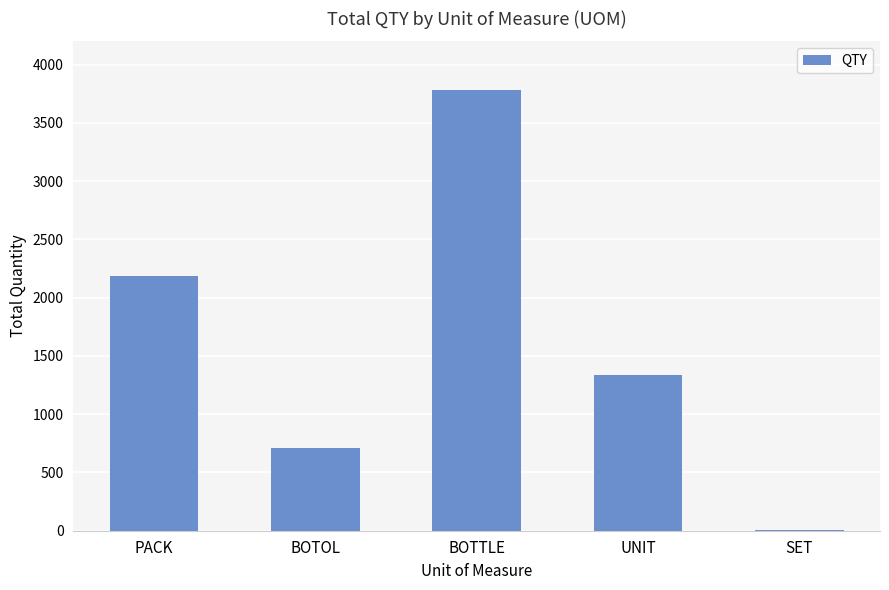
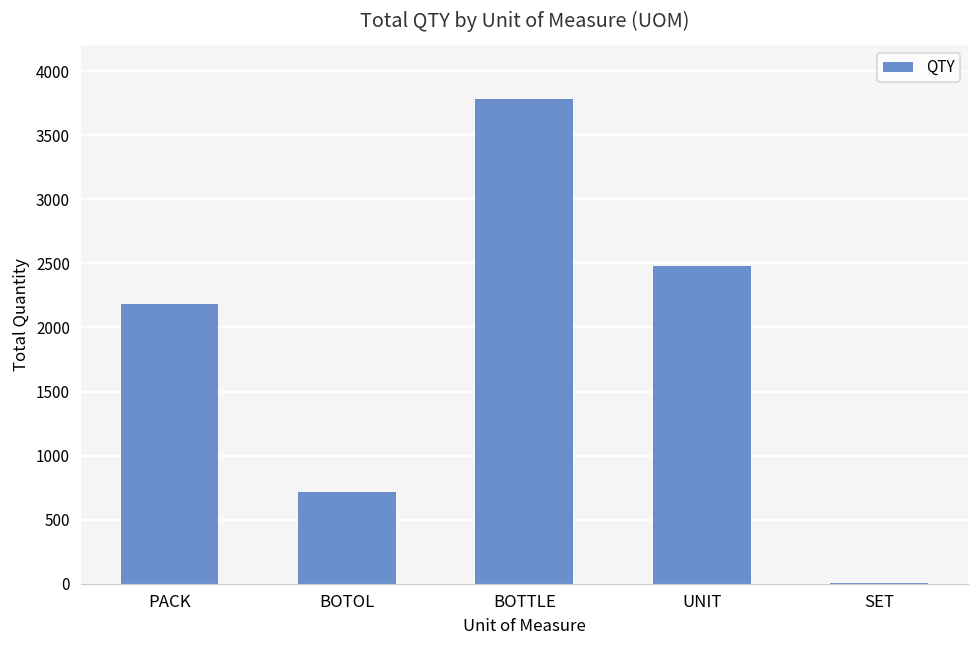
  {
    "PACK": 2180,
    "BOTOL": 710,
    "BOTTLE": 3780,
-   "UNIT": 1340
+   "UNIT": 2480
  }
